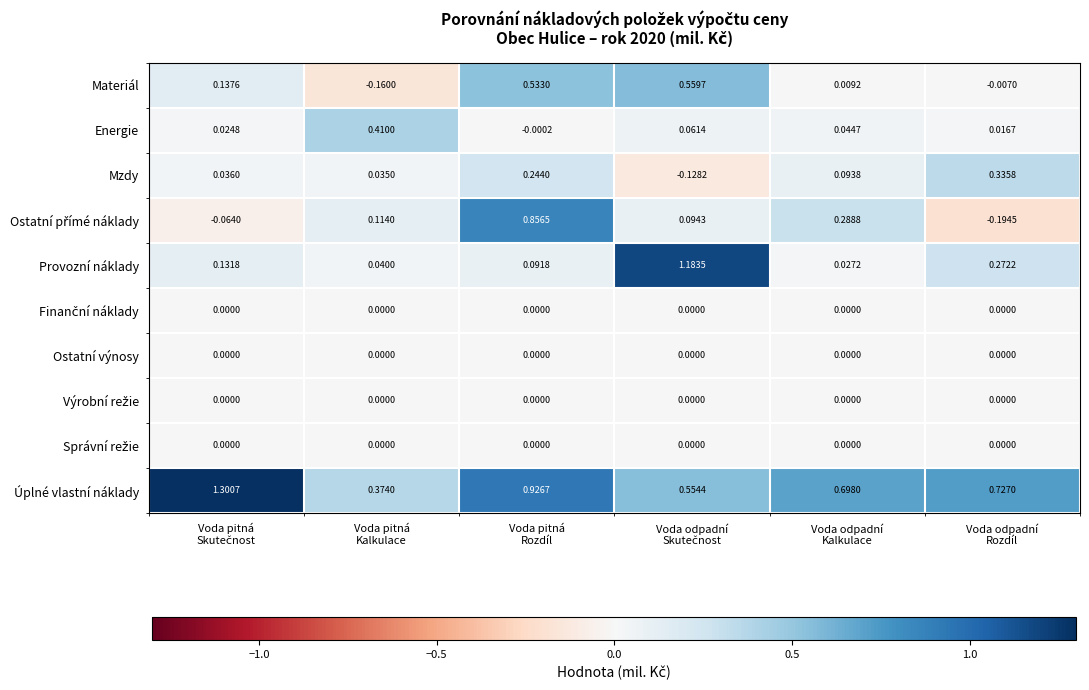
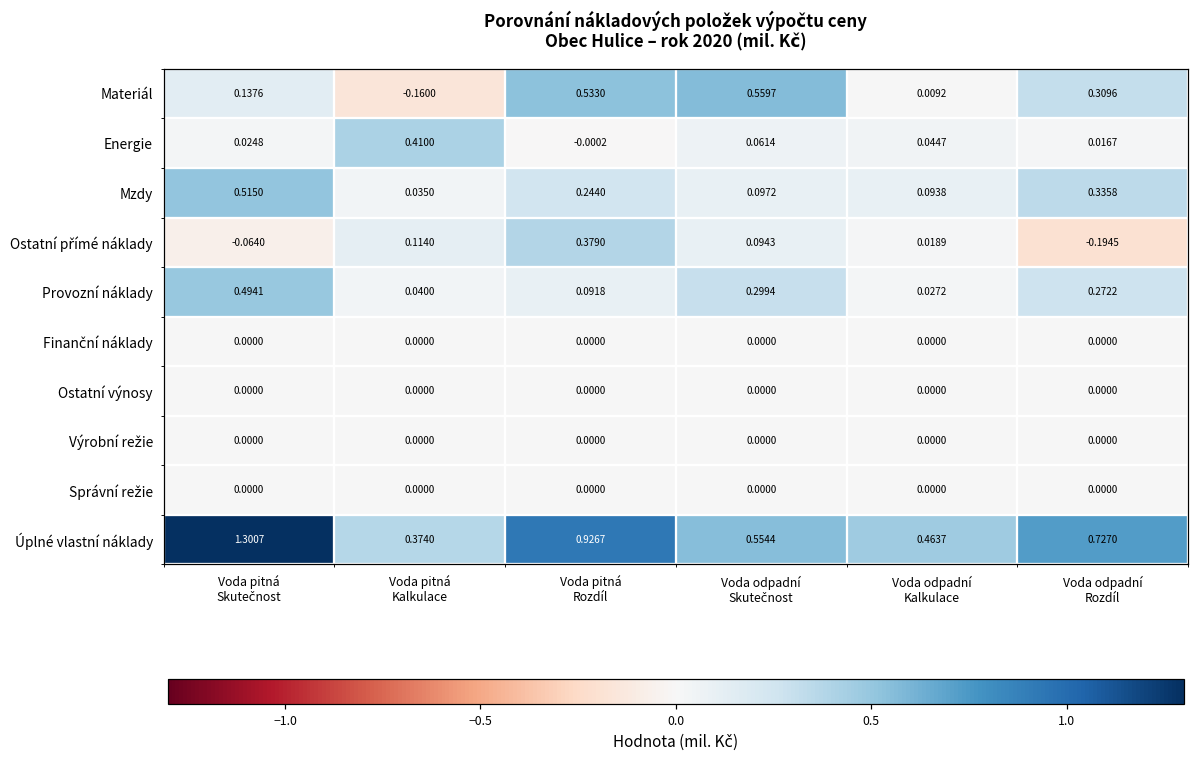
  {
    "Materiál": {
      "Voda pitná Skutečnost": 0.1376,
      "Voda pitná Kalkulace": -0.1600,
      "Voda pitná Rozdíl": 0.5330,
      "Voda odpadní Skutečnost": 0.5597,
      "Voda odpadní Kalkulace": 0.0092,
-     "Voda odpadní Rozdíl": -0.0070
+     "Voda odpadní Rozdíl": 0.3096
    },
    "Energie": {
      "Voda pitná Skutečnost": 0.0248,
      "Voda pitná Kalkulace": 0.4100,
      "Voda pitná Rozdíl": -0.0002,
      "Voda odpadní Skutečnost": 0.0614,
      "Voda odpadní Kalkulace": 0.0447,
      "Voda odpadní Rozdíl": 0.0167
    },
    "Mzdy": {
-     "Voda pitná Skutečnost": 0.0360,
+     "Voda pitná Skutečnost": 0.5150,
      "Voda pitná Kalkulace": 0.0350,
      "Voda pitná Rozdíl": 0.2440,
-     "Voda odpadní Skutečnost": -0.1282,
+     "Voda odpadní Skutečnost": 0.0972,
      "Voda odpadní Kalkulace": 0.0938,
      "Voda odpadní Rozdíl": 0.3358
    },
    "Ostatní přímé náklady": {
      "Voda pitná Skutečnost": -0.0640,
      "Voda pitná Kalkulace": 0.1140,
-     "Voda pitná Rozdíl": 0.8565,
+     "Voda pitná Rozdíl": 0.3790,
      "Voda odpadní Skutečnost": 0.0943,
-     "Voda odpadní Kalkulace": 0.2888,
+     "Voda odpadní Kalkulace": 0.0189,
      "Voda odpadní Rozdíl": -0.1945
    },
    "Provozní náklady": {
-     "Voda pitná Skutečnost": 0.1318,
+     "Voda pitná Skutečnost": 0.4941,
      "Voda pitná Kalkulace": 0.0400,
      "Voda pitná Rozdíl": 0.0918,
-     "Voda odpadní Skutečnost": 1.1835,
+     "Voda odpadní Skutečnost": 0.2994,
      "Voda odpadní Kalkulace": 0.0272,
      "Voda odpadní Rozdíl": 0.2722
    },
    "Finanční náklady": {
      "Voda pitná Skutečnost": 0.0000,
      "Voda pitná Kalkulace": 0.0000,
      "Voda pitná Rozdíl": 0.0000,
      "Voda odpadní Skutečnost": 0.0000,
      "Voda odpadní Kalkulace": 0.0000,
      "Voda odpadní Rozdíl": 0.0000
    },
    "Ostatní výnosy": {
      "Voda pitná Skutečnost": 0.0000,
      "Voda pitná Kalkulace": 0.0000,
      "Voda pitná Rozdíl": 0.0000,
      "Voda odpadní Skutečnost": 0.0000,
      "Voda odpadní Kalkulace": 0.0000,
      "Voda odpadní Rozdíl": 0.0000
    },
    "Výrobní režie": {
      "Voda pitná Skutečnost": 0.0000,
      "Voda pitná Kalkulace": 0.0000,
      "Voda pitná Rozdíl": 0.0000,
      "Voda odpadní Skutečnost": 0.0000,
      "Voda odpadní Kalkulace": 0.0000,
      "Voda odpadní Rozdíl": 0.0000
    },
    "Správní režie": {
      "Voda pitná Skutečnost": 0.0000,
      "Voda pitná Kalkulace": 0.0000,
      "Voda pitná Rozdíl": 0.0000,
      "Voda odpadní Skutečnost": 0.0000,
      "Voda odpadní Kalkulace": 0.0000,
      "Voda odpadní Rozdíl": 0.0000
    },
    "Úplné vlastní náklady": {
      "Voda pitná Skutečnost": 1.3007,
      "Voda pitná Kalkulace": 0.3740,
      "Voda pitná Rozdíl": 0.9267,
      "Voda odpadní Skutečnost": 0.5544,
-     "Voda odpadní Kalkulace": 0.6980,
+     "Voda odpadní Kalkulace": 0.4637,
      "Voda odpadní Rozdíl": 0.7270
    }
  }
